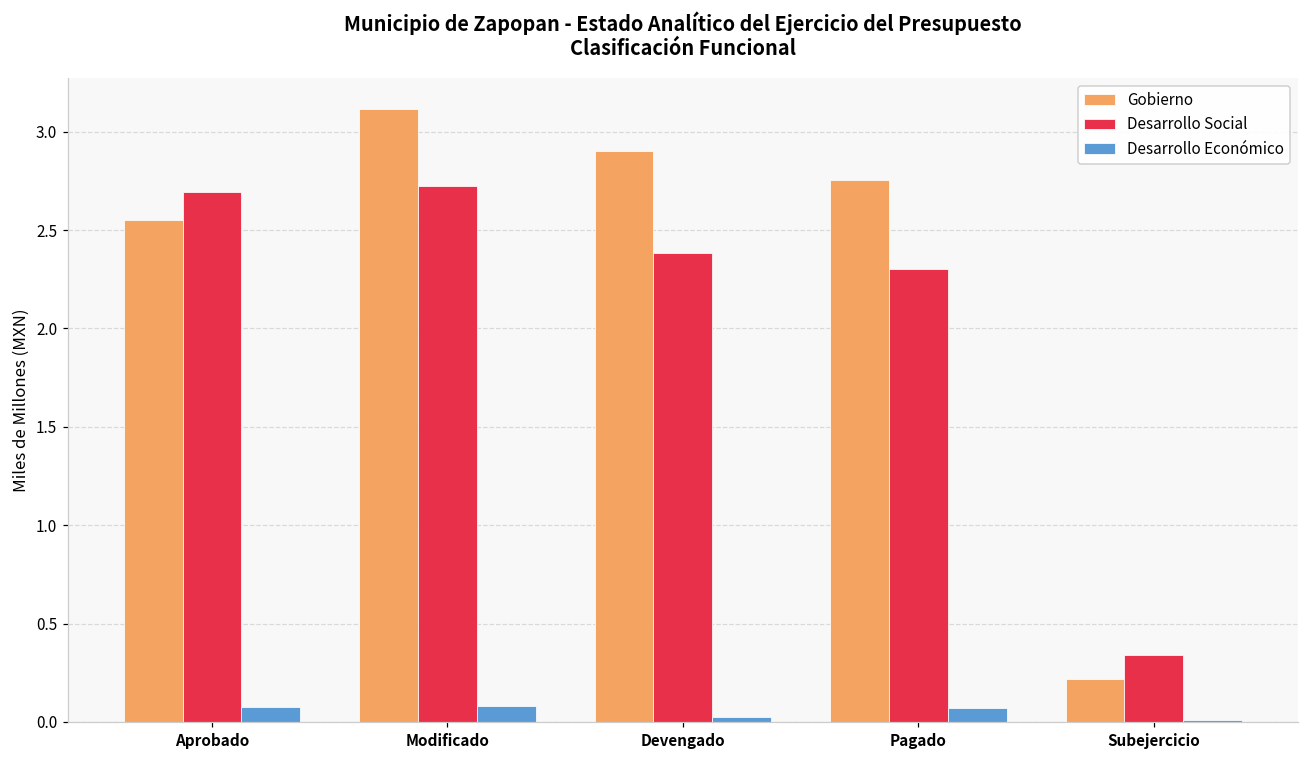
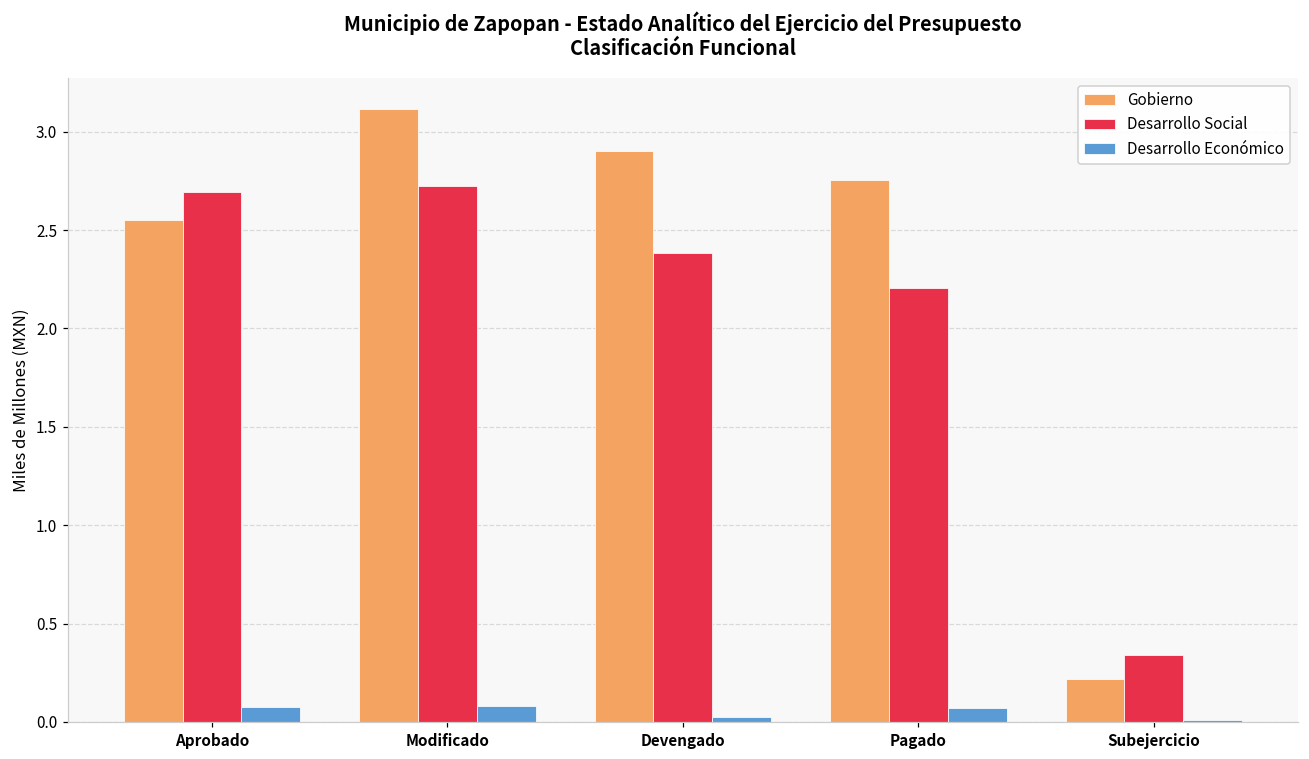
  {
    "Gobierno": {
      "Aprobado": 2.55,
      "Modificado": 3.12,
      "Devengado": 2.90,
      "Pagado": 2.76,
      "Subejercicio": 0.22
    },
    "Desarrollo Social": {
      "Aprobado": 2.69,
      "Modificado": 2.72,
      "Devengado": 2.38,
-     "Pagado": 2.30,
+     "Pagado": 2.20,
      "Subejercicio": 0.34
    },
    "Desarrollo Económico": {
      "Aprobado": 0.08,
      "Modificado": 0.08,
      "Devengado": 0.02,
      "Pagado": 0.07
    }
  }
